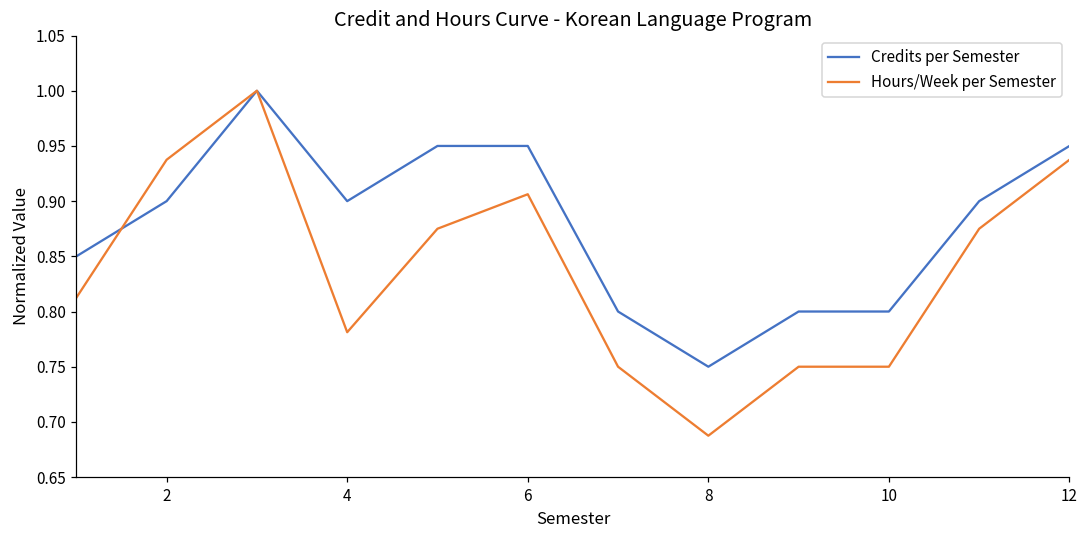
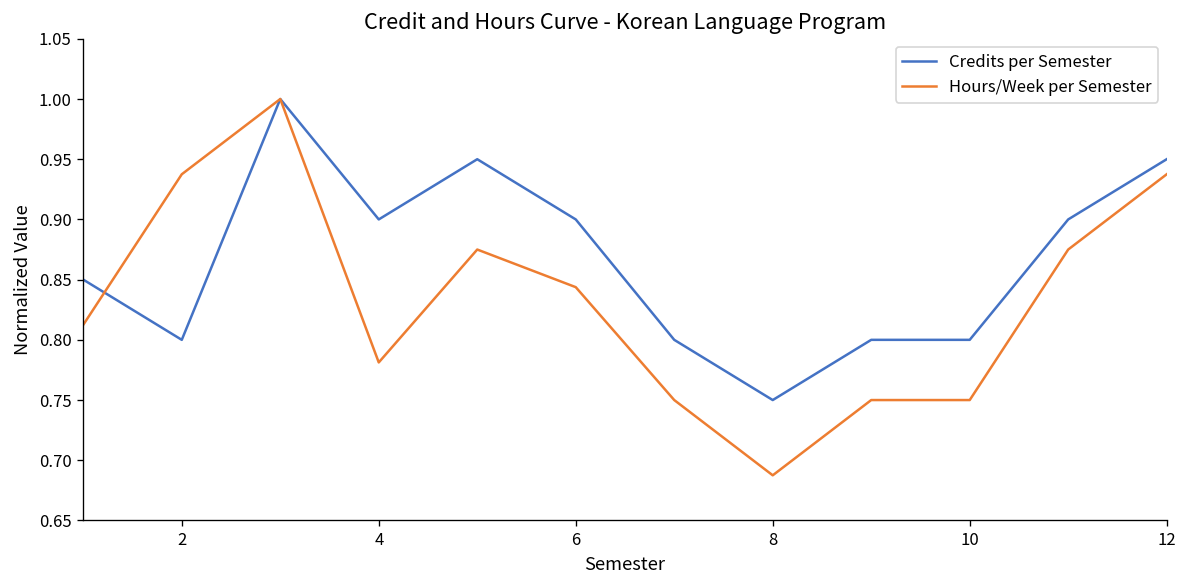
  {
    "Credits per Semester": {
-     "2": 0.900,
+     "2": 0.800,
      "4": 0.900,
-     "6": 0.950,
+     "6": 0.900,
      "8": 0.750,
      "10": 0.800,
      "12": 0.950
    },
    "Hours/Week per Semester": {
      "2": 0.938,
      "4": 0.781,
-     "6": 0.906,
+     "6": 0.844,
      "8": 0.688,
      "10": 0.750,
      "12": 0.938
    }
  }
